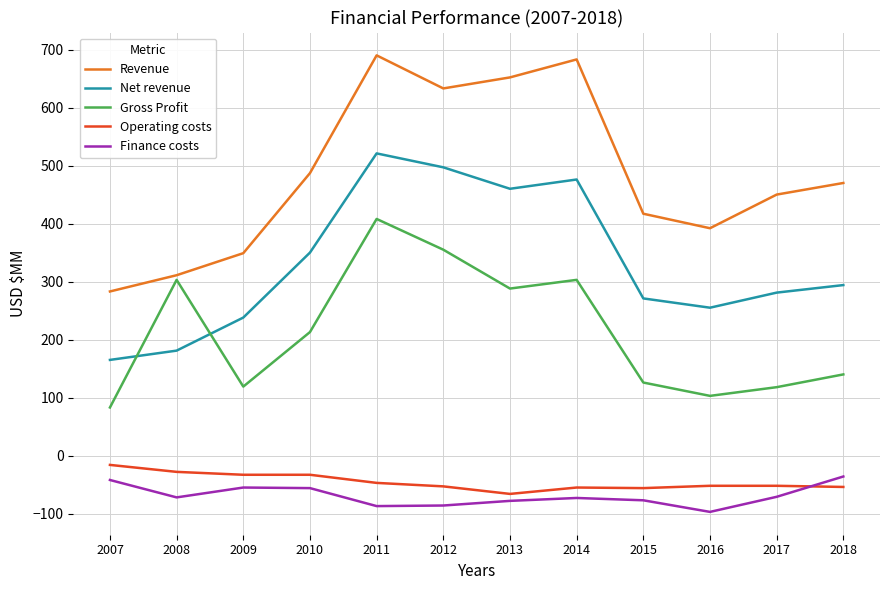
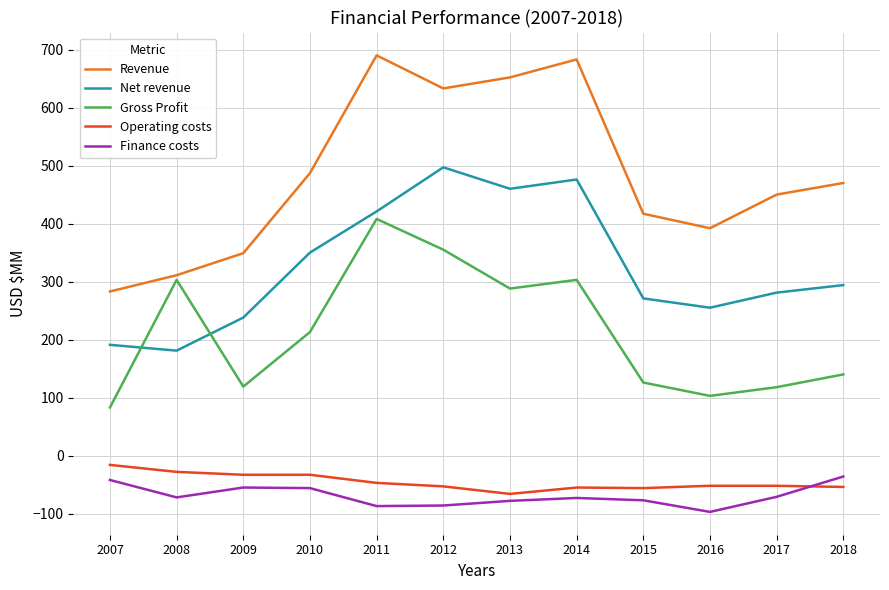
  {
    "Net revenue": {
-     "2007": 170,
+     "2007": 190,
      "2008": 180,
      "2009": 240,
      "2010": 350,
-     "2011": 520,
+     "2011": 420,
      "2012": 500,
      "2013": 460,
      "2014": 480,
      "2015": 270,
      "2016": 260,
      "2017": 280,
      "2018": 290
    },
    "Gross Profit": {
      "2007": 80,
      "2008": 300,
      "2009": 120,
      "2010": 210,
      "2011": 410,
      "2012": 360,
      "2013": 290,
      "2014": 300,
      "2015": 130,
      "2016": 100,
      "2017": 120,
      "2018": 140
    },
    "Finance costs": {
      "2007": -40,
      "2008": -70,
      "2009": -60,
      "2010": -60,
      "2011": -90,
      "2012": -90,
      "2013": -80,
      "2014": -70,
      "2015": -80,
      "2016": -100,
      "2017": -70,
      "2018": -40
    }
  }
